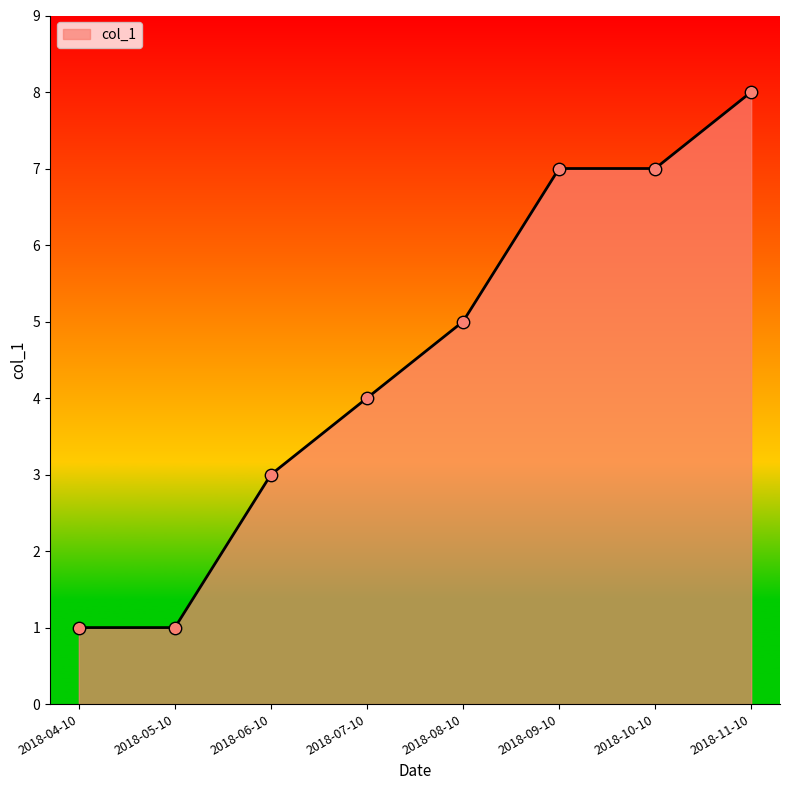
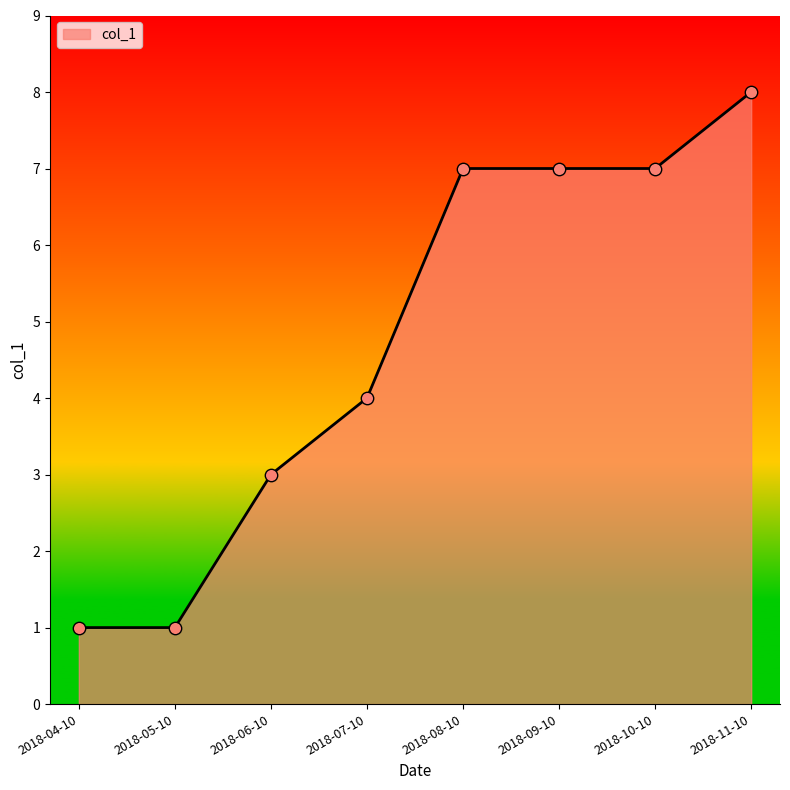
  {
    "2018-04-10": 1,
    "2018-05-10": 1,
    "2018-06-10": 3,
    "2018-07-10": 4,
-   "2018-08-10": 5,
+   "2018-08-10": 7,
    "2018-09-10": 7,
    "2018-10-10": 7,
    "2018-11-10": 8
  }
